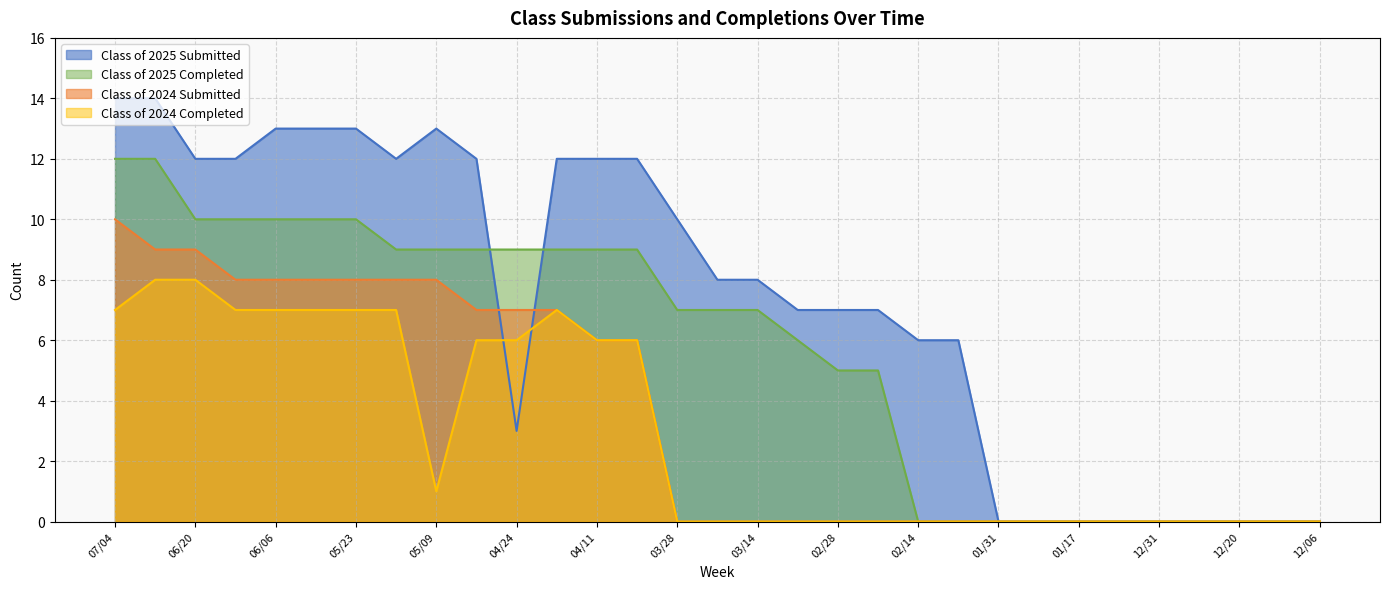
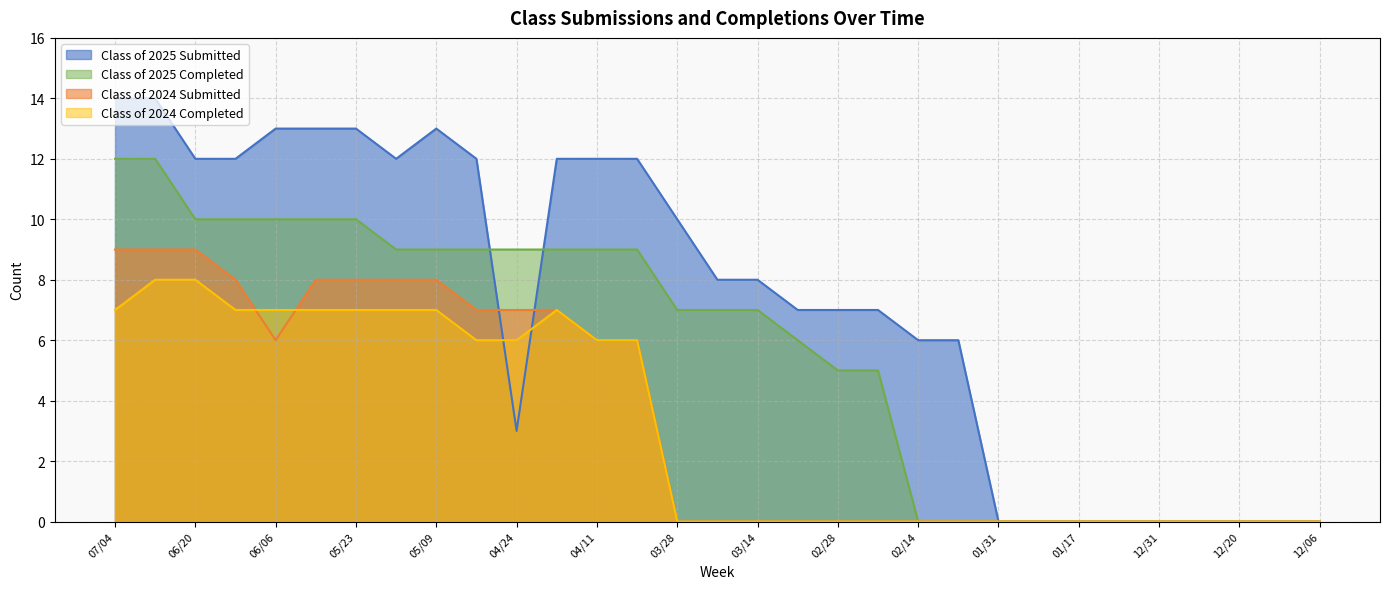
  {
    "Class of 2025 Submitted": {
      "06/20": 12,
      "06/06": 13,
      "05/23": 13,
      "05/09": 13,
      "04/24": 3,
      "04/11": 12,
      "03/28": 10,
      "03/14": 8,
      "02/28": 7,
      "02/14": 6
    },
    "Class of 2025 Completed": {
      "07/04": 12,
      "06/20": 10,
      "06/06": 10,
      "05/23": 10,
      "05/09": 9,
      "04/24": 9,
      "04/11": 9,
      "03/28": 7,
      "03/14": 7,
      "02/28": 5
    },
    "Class of 2024 Submitted": {
-     "07/04": 10,
+     "07/04": 9,
      "06/20": 9,
-     "06/06": 8,
+     "06/06": 6,
      "05/23": 8,
      "05/09": 8,
      "04/24": 7
    },
    "Class of 2024 Completed": {
      "07/04": 7,
      "06/20": 8,
      "06/06": 7,
      "05/23": 7,
-     "05/09": 1,
+     "05/09": 7,
      "04/24": 6
    }
  }
